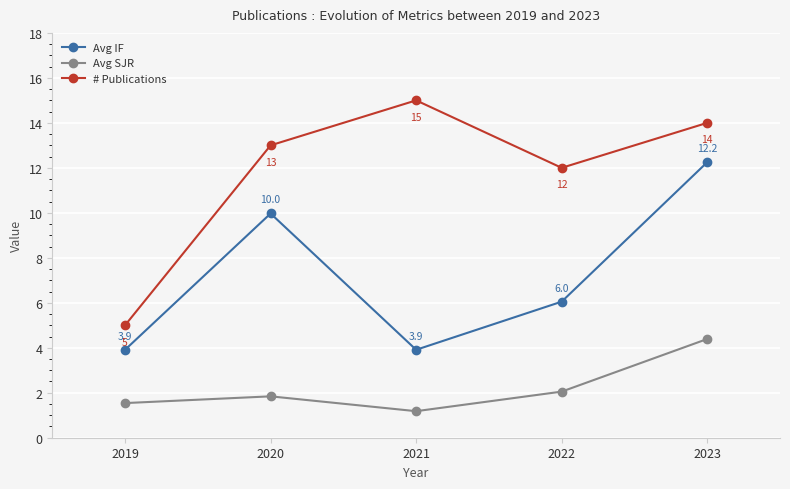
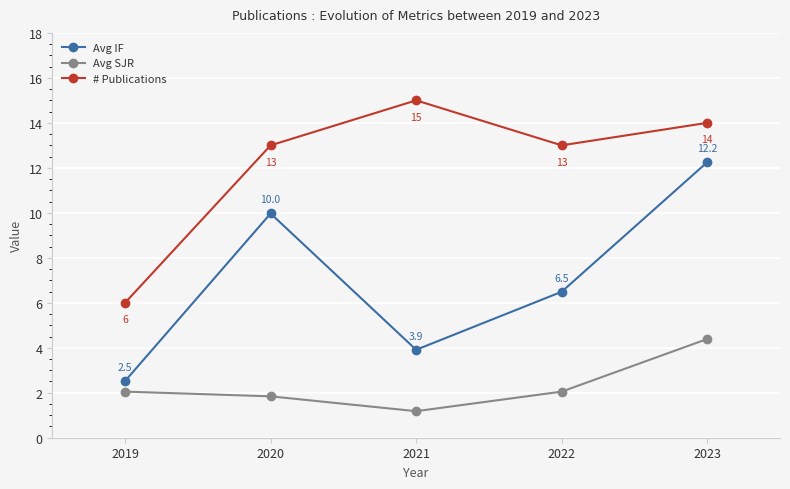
  {
    "Avg IF": {
-     "2019": 3.9,
+     "2019": 2.5,
      "2020": 10.0,
      "2021": 3.9,
-     "2022": 6.0,
+     "2022": 6.5,
      "2023": 12.2
    },
    "Avg SJR": {
-     "2019": 1.5,
+     "2019": 2.1,
      "2020": 1.8,
      "2021": 1.2,
      "2022": 2.1,
      "2023": 4.4
    },
    "# Publications": {
-     "2019": 5,
+     "2019": 6,
      "2020": 13,
      "2021": 15,
-     "2022": 12,
+     "2022": 13,
      "2023": 14
    }
  }
